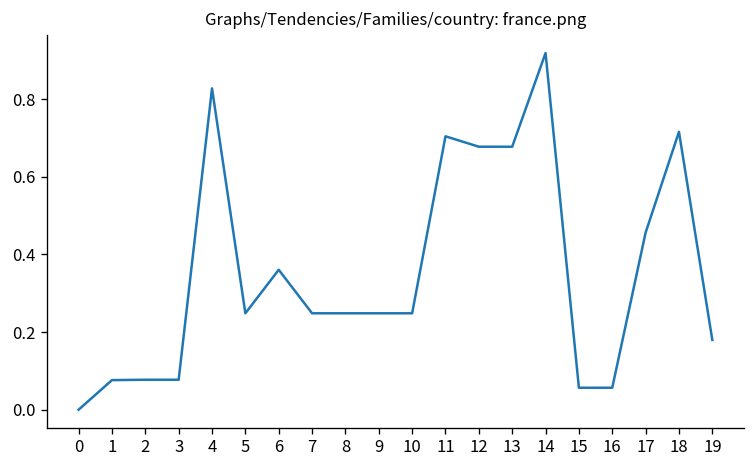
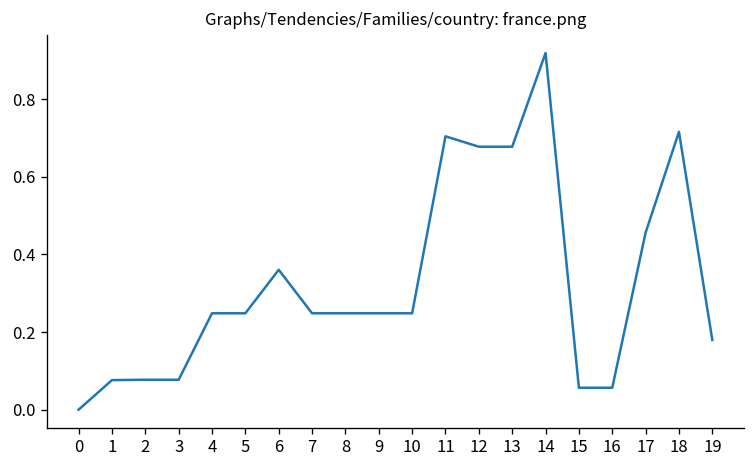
  {
    "0": 0.00,
    "1": 0.08,
    "2": 0.08,
    "3": 0.08,
-   "4": 0.83,
+   "4": 0.25,
    "5": 0.25,
    "6": 0.36,
    "7": 0.25,
    "8": 0.25,
    "9": 0.25,
    "10": 0.25,
    "11": 0.70,
    "12": 0.68,
    "13": 0.68,
    "14": 0.92,
    "15": 0.06,
    "16": 0.06,
    "17": 0.46,
    "18": 0.72,
    "19": 0.18
  }
